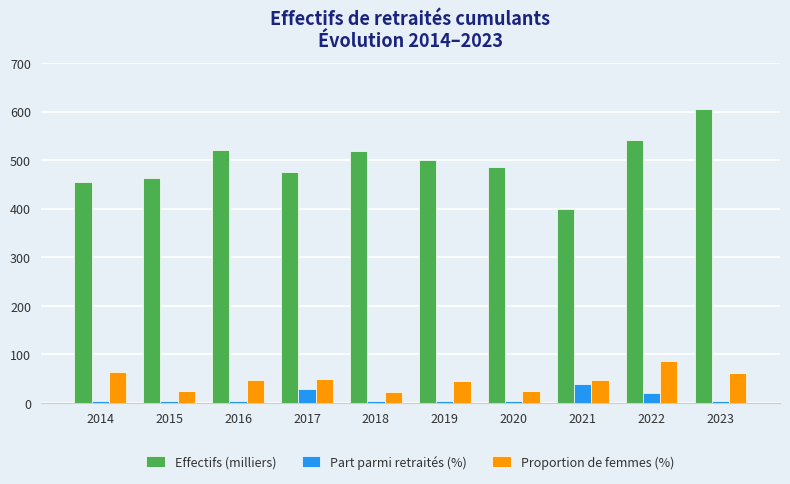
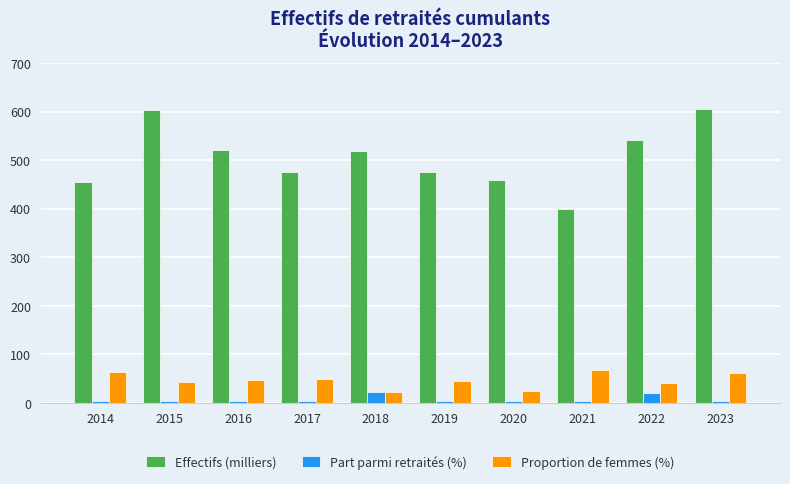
  {
    "Effectifs (milliers)": {
      "2014": 460,
-     "2015": 460,
+     "2015": 600,
      "2016": 520,
      "2017": 480,
      "2018": 520,
-     "2019": 500,
-     "2020": 490,
+     "2019": 470,
+     "2020": 460,
      "2021": 400,
      "2022": 540,
      "2023": 610
    },
    "Part parmi retraités (%)": {
-     "2017": 30,
-     "2018": 0,
-     "2021": 40,
+     "2017": 0,
+     "2018": 20,
+     "2021": 0,
      "2022": 20
    },
    "Proportion de femmes (%)": {
      "2014": 60,
-     "2015": 30,
+     "2015": 40,
      "2016": 50,
      "2017": 50,
      "2018": 20,
      "2019": 50,
      "2020": 20,
-     "2021": 50,
-     "2022": 90,
+     "2021": 70,
+     "2022": 40,
      "2023": 60
    }
  }
